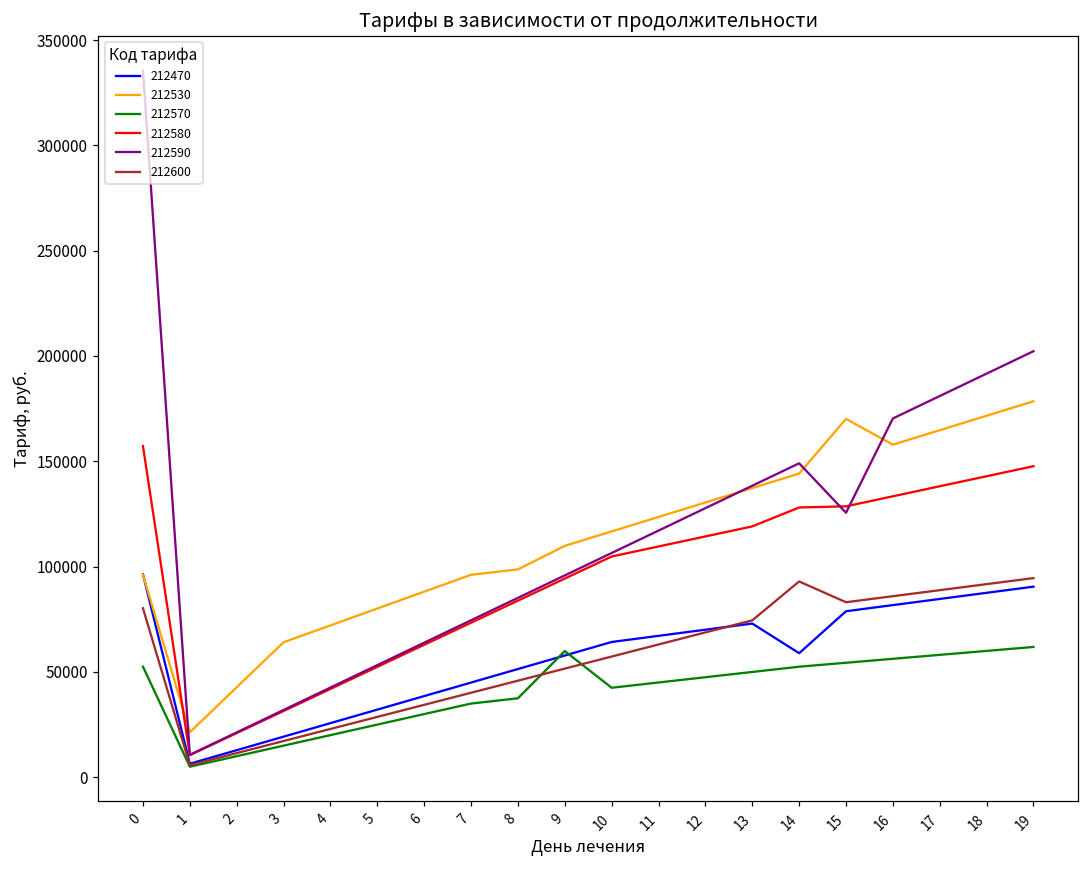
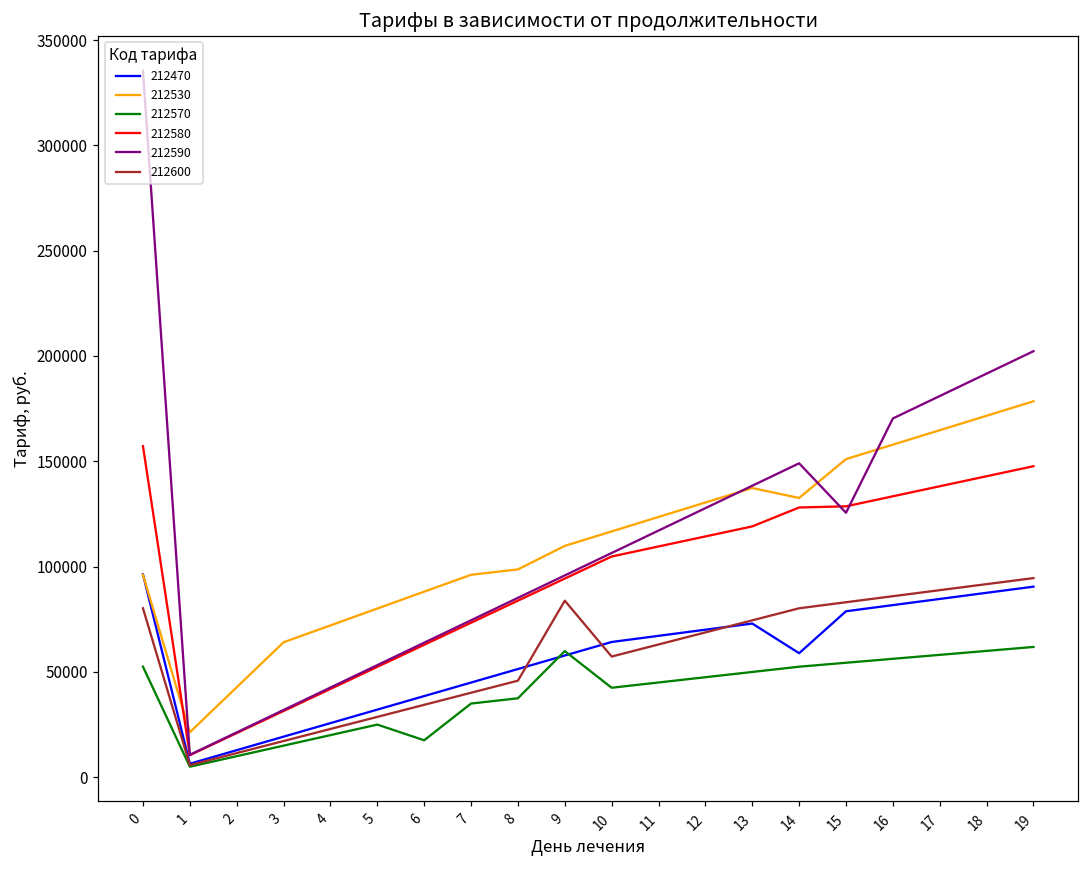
  {
    "212470": {
      "2": 13000,
      "3": 19000,
      "4": 26000,
      "5": 32000,
      "6": 39000,
      "7": 45000,
      "8": 51000,
      "9": 58000,
      "10": 64000,
      "11": 67000,
      "13": 73000,
      "14": 59000,
      "15": 79000,
      "16": 82000,
      "17": 85000,
      "18": 88000,
      "19": 90000
    },
    "212530": {
      "1": 21000,
      "2": 43000,
      "3": 64000,
      "4": 72000,
      "5": 80000,
      "6": 88000,
      "7": 96000,
      "8": 99000,
      "9": 110000,
      "10": 117000,
      "11": 124000,
      "12": 130000,
-     "14": 144000,
-     "15": 170000,
+     "14": 133000,
+     "15": 151000,
      "16": 158000,
      "17": 165000,
      "18": 172000,
      "19": 178000
    },
    "212570": {
      "0": 52000,
      "2": 10000,
      "3": 15000,
      "4": 20000,
      "5": 25000,
-     "6": 30000,
+     "6": 18000,
      "7": 35000,
      "8": 37000,
      "9": 60000,
      "10": 42000,
      "11": 45000,
      "12": 47000,
      "13": 50000,
      "14": 52000,
      "15": 54000,
      "16": 56000,
      "17": 58000,
      "18": 60000,
      "19": 62000
    },
    "212580": {
      "0": 157000,
      "9": 94000,
      "10": 105000,
      "11": 110000,
      "12": 114000,
      "13": 119000,
      "14": 128000,
      "15": 129000,
      "16": 133000,
      "17": 138000,
      "18": 143000,
      "19": 148000
    },
    "212590": {
      "9": 96000,
      "10": 106000,
      "11": 117000,
      "12": 128000,
      "14": 149000,
      "15": 126000,
      "16": 170000,
      "17": 181000,
      "18": 192000,
      "19": 202000
    },
    "212600": {
      "0": 80000,
      "2": 11000,
      "3": 17000,
      "4": 23000,
      "5": 29000,
      "6": 34000,
      "7": 40000,
      "8": 46000,
-     "9": 52000,
+     "9": 84000,
      "10": 57000,
      "11": 63000,
      "13": 74000,
-     "14": 93000,
+     "14": 80000,
      "15": 83000,
      "16": 86000,
      "17": 89000,
      "18": 92000,
      "19": 95000
    }
  }
